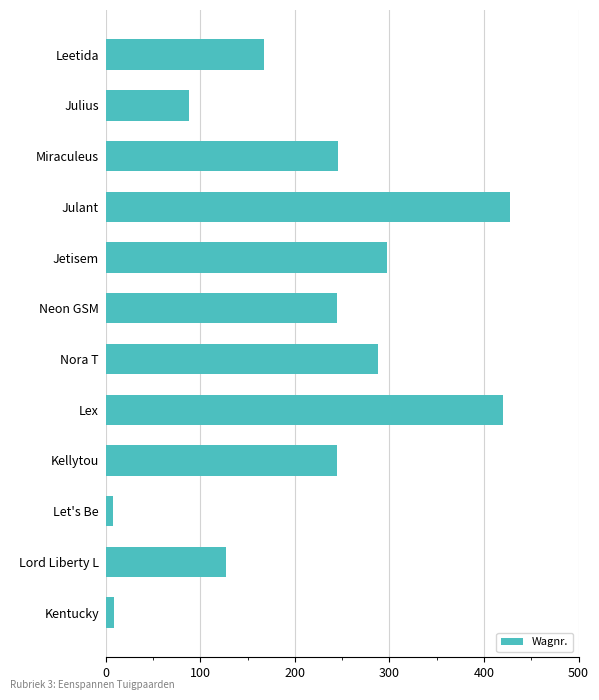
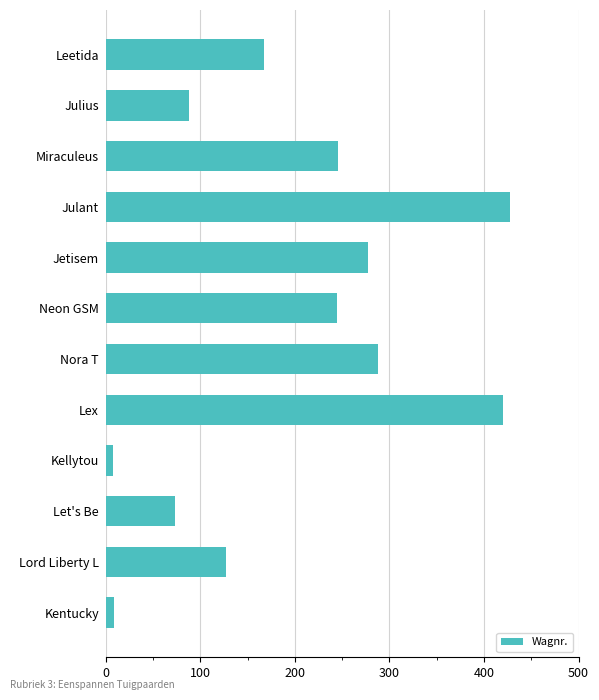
  {
    "Leetida": 170,
    "Julius": 90,
    "Miraculeus": 250,
    "Julant": 430,
-   "Jetisem": 300,
+   "Jetisem": 280,
    "Neon GSM": 250,
    "Nora T": 290,
    "Lex": 420,
-   "Kellytou": 240,
-   "Let's Be": 10,
+   "Kellytou": 10,
+   "Let's Be": 70,
    "Lord Liberty L": 130,
    "Kentucky": 10
  }
